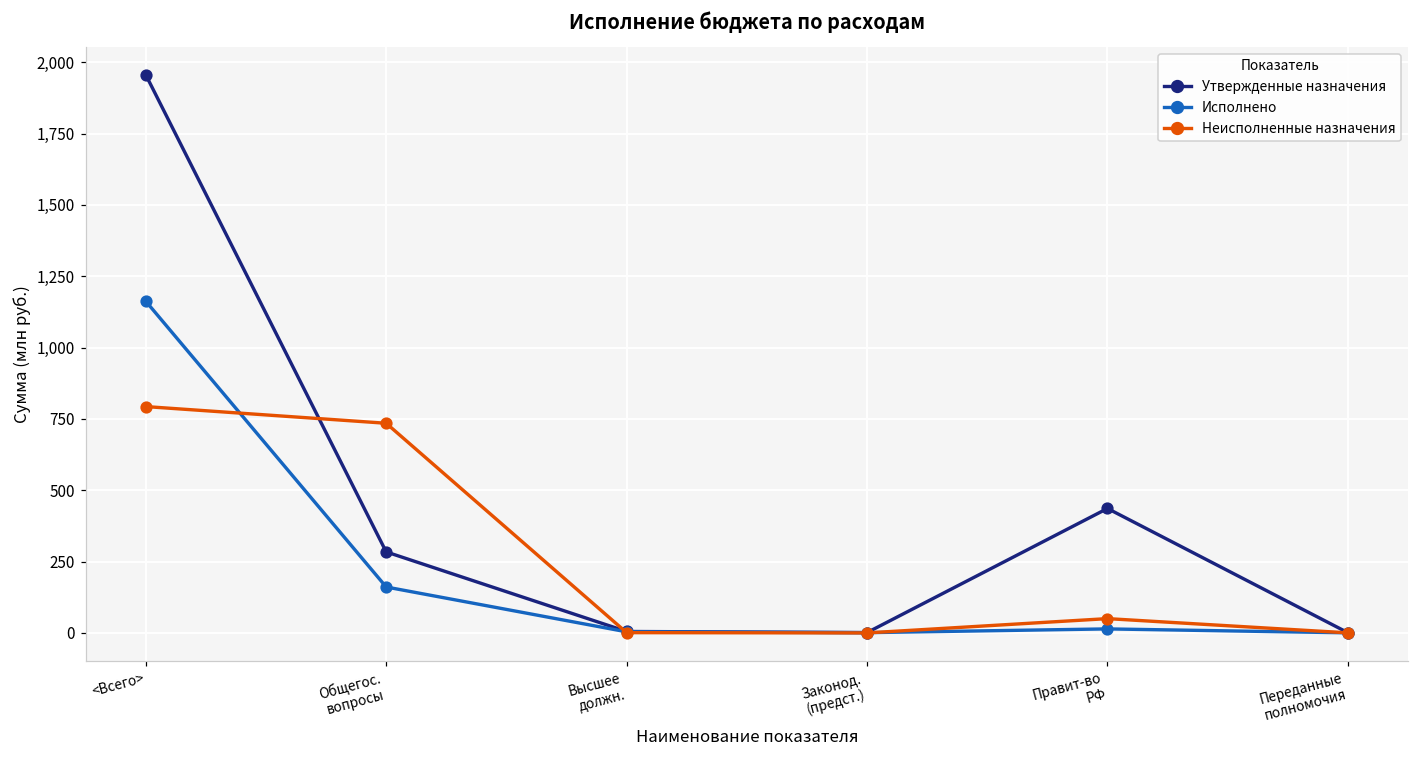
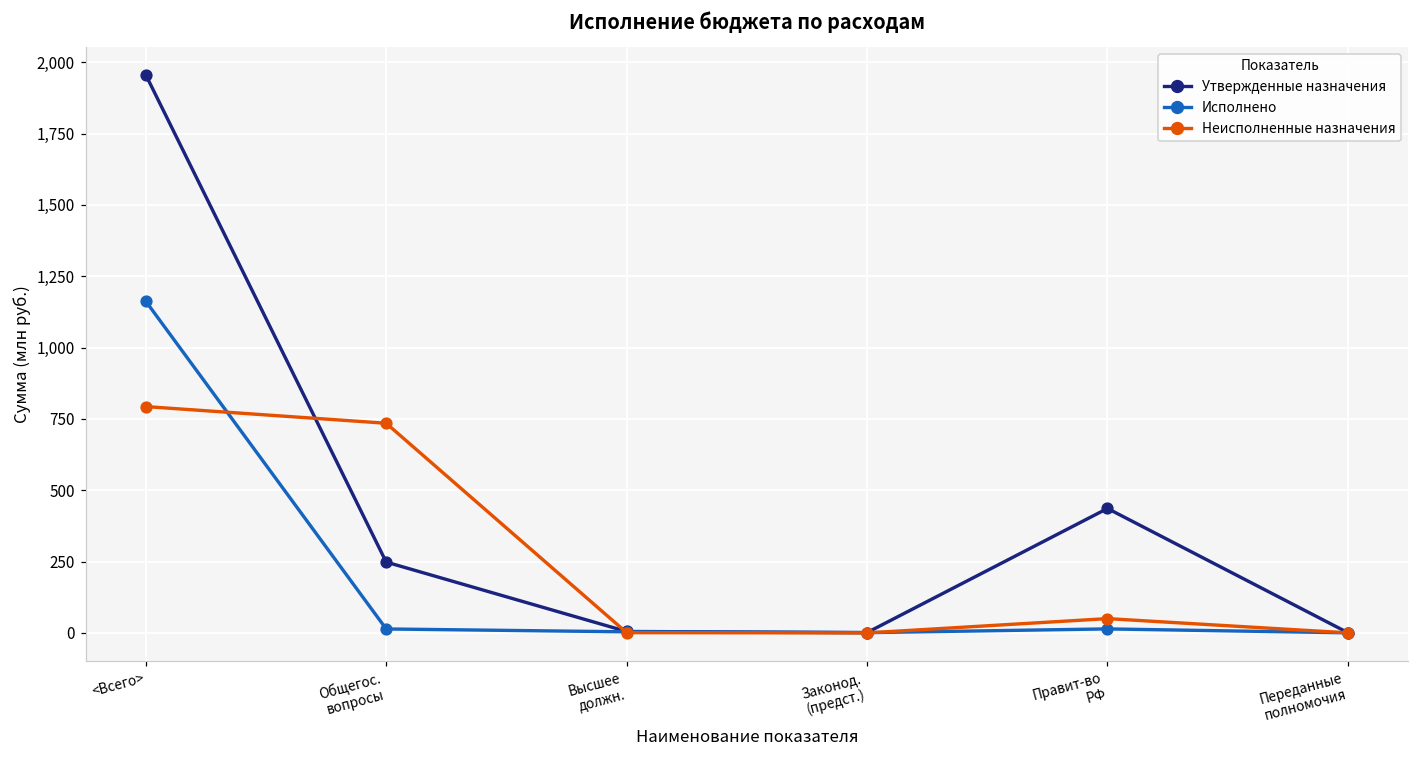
  {
    "Утвержденные назначения": {
      "<Всего>": "1,960",
-     "Общегос. вопросы": "280",
+     "Общегос. вопросы": "250",
      "Правит-во РФ": "440"
    },
    "Исполнено": {
      "<Всего>": "1,160",
-     "Общегос. вопросы": "160",
+     "Общегос. вопросы": "10",
      "Правит-во РФ": "10"
    },
    "Неисполненные назначения": {
      "<Всего>": "790",
      "Общегос. вопросы": "730",
      "Правит-во РФ": "50"
    }
  }
